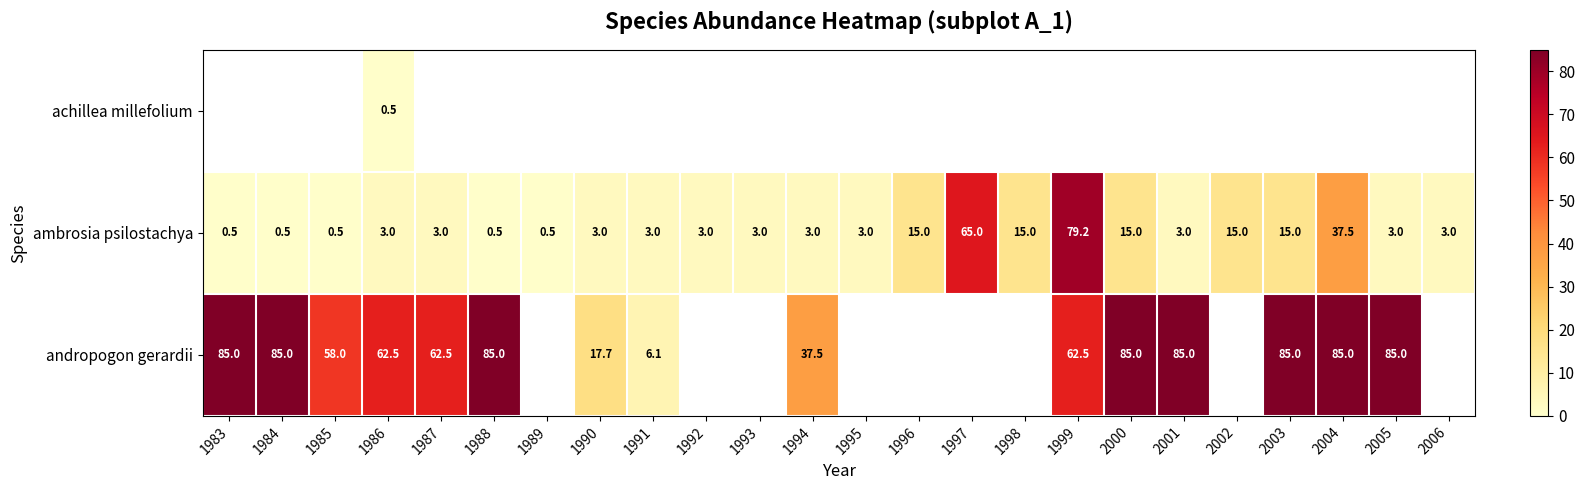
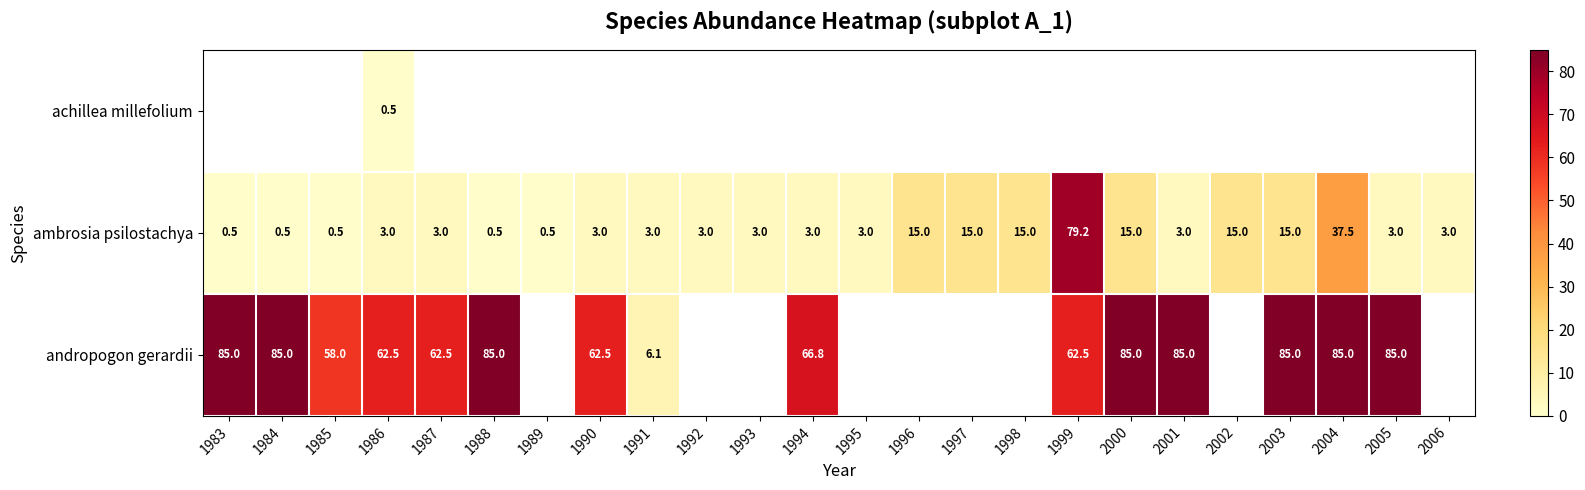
  {
    "achillea millefolium": {
      "1986": 0.5
    },
    "ambrosia psilostachya": {
      "1983": 0.5,
      "1984": 0.5,
      "1985": 0.5,
      "1986": 3.0,
      "1987": 3.0,
      "1988": 0.5,
      "1989": 0.5,
      "1990": 3.0,
      "1991": 3.0,
      "1992": 3.0,
      "1993": 3.0,
      "1994": 3.0,
      "1995": 3.0,
      "1996": 15.0,
-     "1997": 65.0,
+     "1997": 15.0,
      "1998": 15.0,
      "1999": 79.2,
      "2000": 15.0,
      "2001": 3.0,
      "2002": 15.0,
      "2003": 15.0,
      "2004": 37.5,
      "2005": 3.0,
      "2006": 3.0
    },
    "andropogon gerardii": {
      "1983": 85.0,
      "1984": 85.0,
      "1985": 58.0,
      "1986": 62.5,
      "1987": 62.5,
      "1988": 85.0,
-     "1990": 17.7,
+     "1990": 62.5,
      "1991": 6.1,
-     "1994": 37.5,
+     "1994": 66.8,
      "1999": 62.5,
      "2000": 85.0,
      "2001": 85.0,
      "2003": 85.0,
      "2004": 85.0,
      "2005": 85.0
    }
  }
